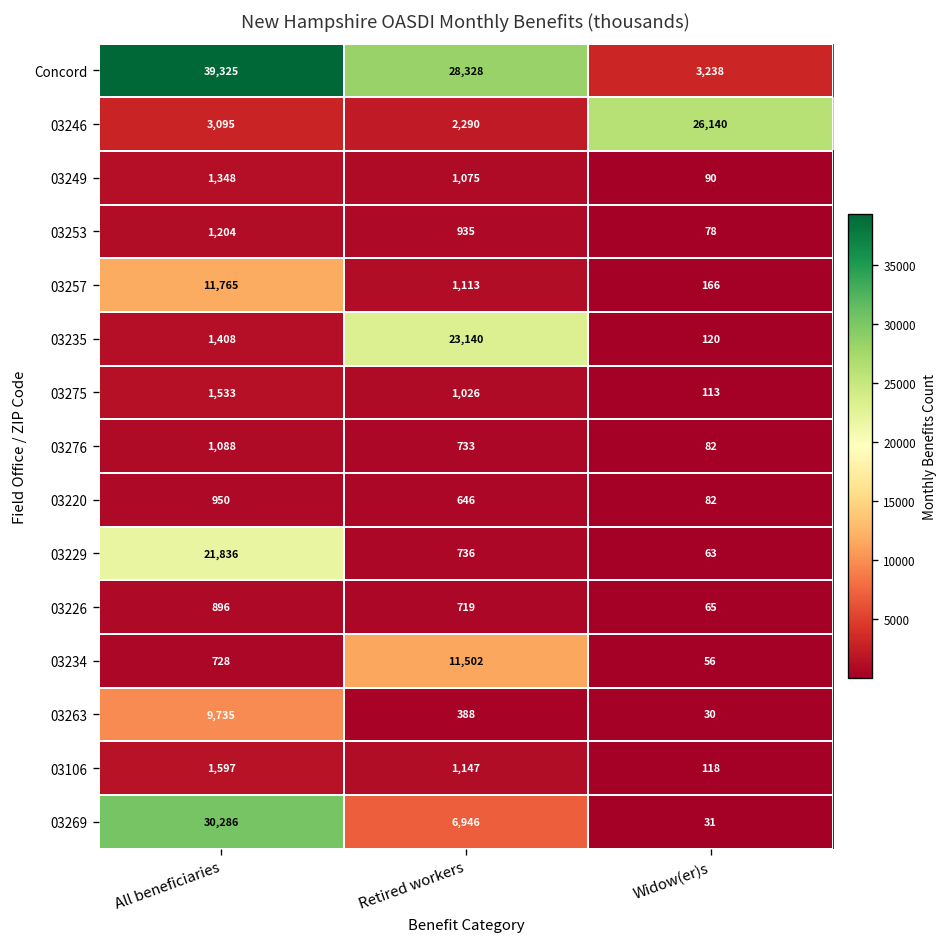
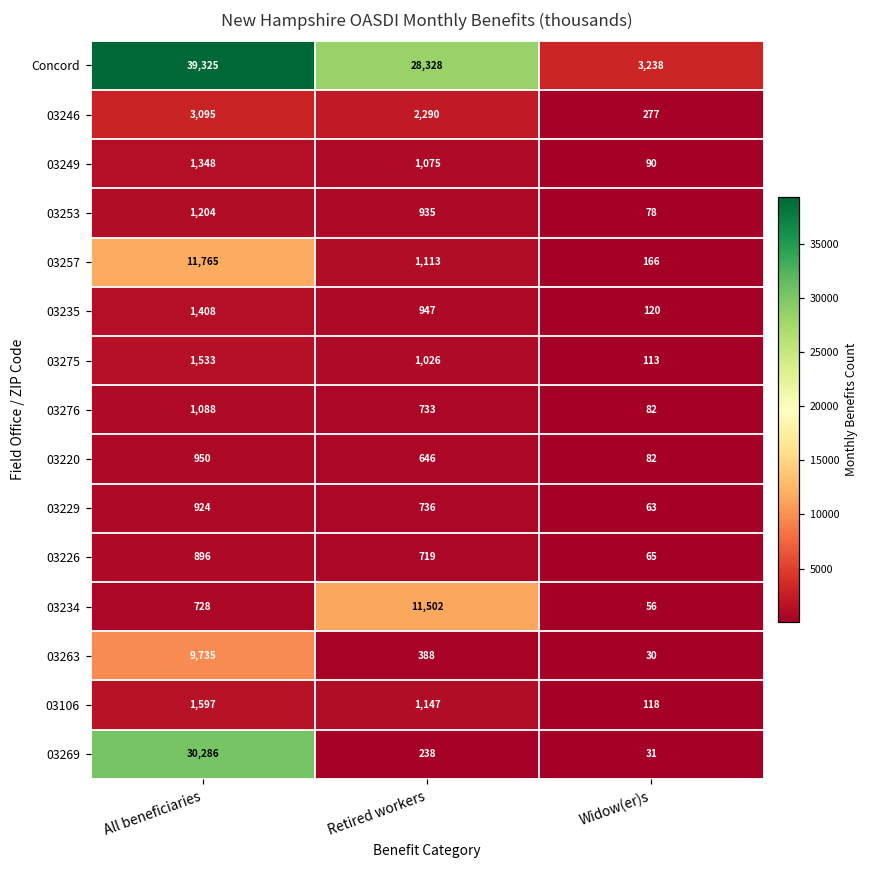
  {
    "Concord": {
      "All beneficiaries": "39,325",
      "Retired workers": "28,328",
      "Widow(er)s": "3,238"
    },
    "03246": {
      "All beneficiaries": "3,095",
      "Retired workers": "2,290",
-     "Widow(er)s": "26,140"
+     "Widow(er)s": "277"
    },
    "03249": {
      "All beneficiaries": "1,348",
      "Retired workers": "1,075",
      "Widow(er)s": "90"
    },
    "03253": {
      "All beneficiaries": "1,204",
      "Retired workers": "935",
      "Widow(er)s": "78"
    },
    "03257": {
      "All beneficiaries": "11,765",
      "Retired workers": "1,113",
      "Widow(er)s": "166"
    },
    "03235": {
      "All beneficiaries": "1,408",
-     "Retired workers": "23,140",
+     "Retired workers": "947",
      "Widow(er)s": "120"
    },
    "03275": {
      "All beneficiaries": "1,533",
      "Retired workers": "1,026",
      "Widow(er)s": "113"
    },
    "03276": {
      "All beneficiaries": "1,088",
      "Retired workers": "733",
      "Widow(er)s": "82"
    },
    "03220": {
      "All beneficiaries": "950",
      "Retired workers": "646",
      "Widow(er)s": "82"
    },
    "03229": {
-     "All beneficiaries": "21,836",
+     "All beneficiaries": "924",
      "Retired workers": "736",
      "Widow(er)s": "63"
    },
    "03226": {
      "All beneficiaries": "896",
      "Retired workers": "719",
      "Widow(er)s": "65"
    },
    "03234": {
      "All beneficiaries": "728",
      "Retired workers": "11,502",
      "Widow(er)s": "56"
    },
    "03263": {
      "All beneficiaries": "9,735",
      "Retired workers": "388",
      "Widow(er)s": "30"
    },
    "03106": {
      "All beneficiaries": "1,597",
      "Retired workers": "1,147",
      "Widow(er)s": "118"
    },
    "03269": {
      "All beneficiaries": "30,286",
-     "Retired workers": "6,946",
+     "Retired workers": "238",
      "Widow(er)s": "31"
    }
  }
